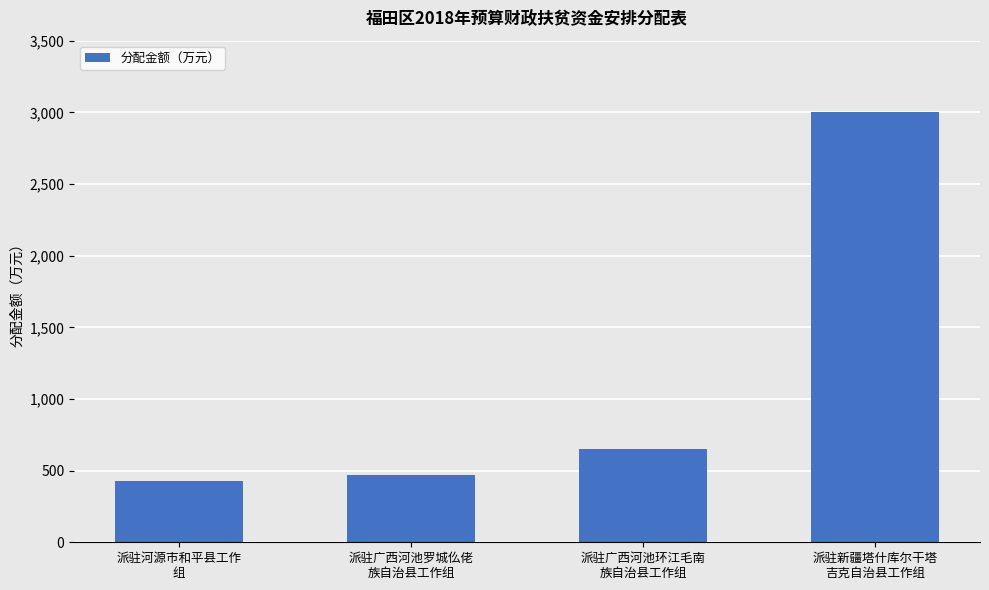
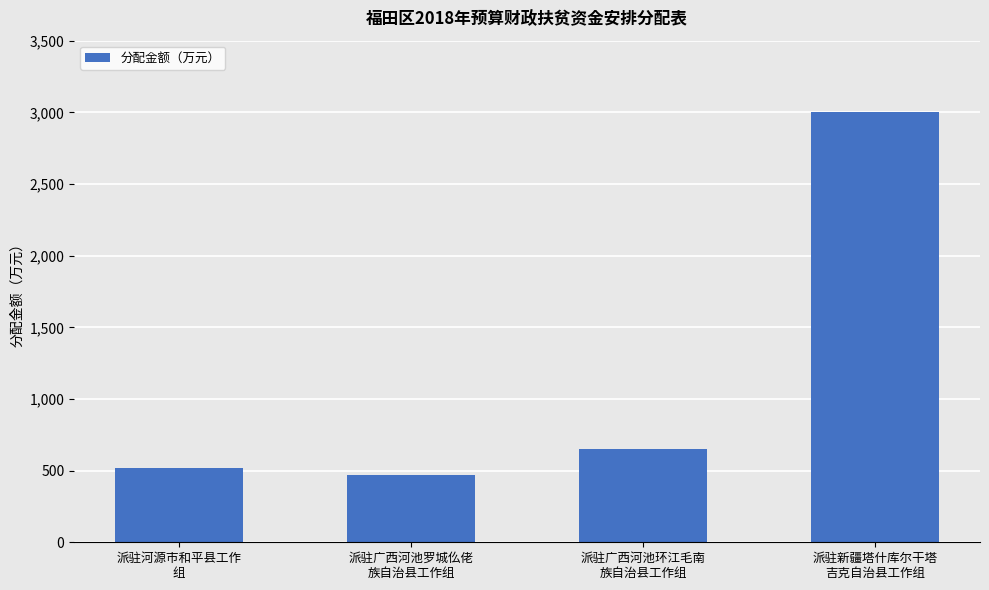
  {
-   "派驻河源市和平县工作 组": "420",
+   "派驻河源市和平县工作 组": "520",
    "派驻广西河池罗城仫佬 族自治县工作组": "470",
    "派驻广西河池环江毛南 族自治县工作组": "650",
    "派驻新疆塔什库尔干塔 吉克自治县工作组": "3,000"
  }
